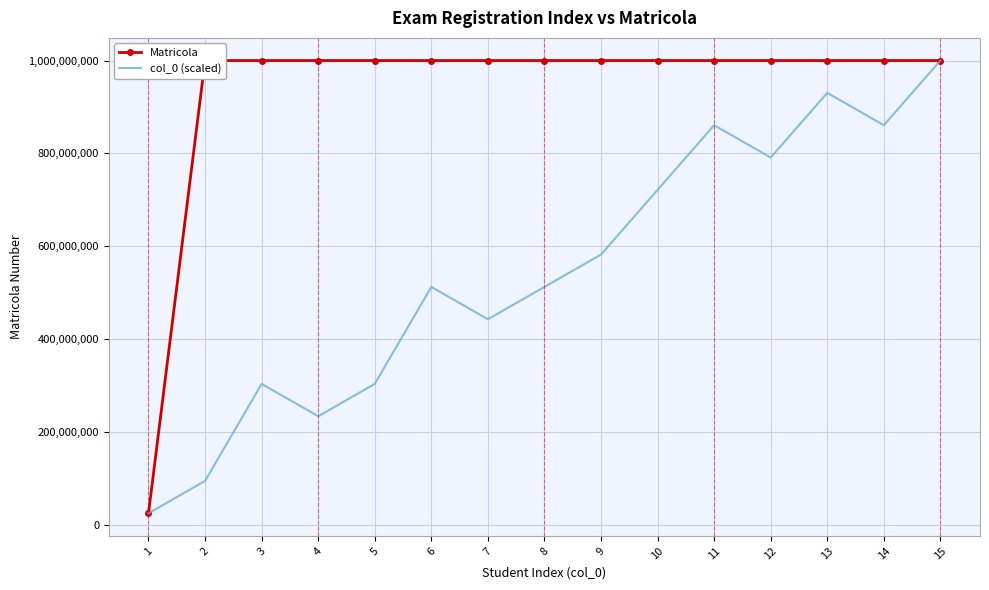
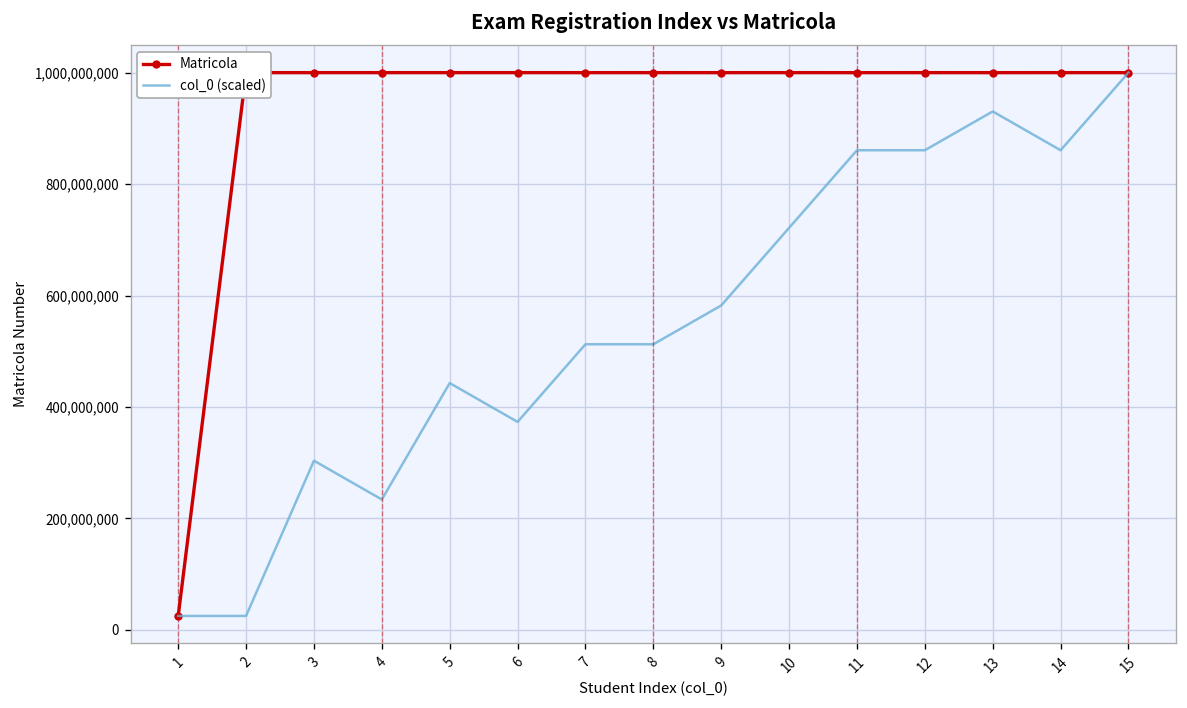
  {
    "Matricola": {
      "3": "1,000,000,000",
      "4": "1,000,000,000",
      "5": "1,000,000,000",
      "6": "1,000,000,000",
      "7": "1,000,000,000",
      "8": "1,000,000,000",
      "9": "1,000,000,000",
      "10": "1,000,000,000",
      "11": "1,000,000,000",
      "12": "1,000,000,000",
      "13": "1,000,000,000",
      "14": "1,000,000,000"
    },
    "col_0 (scaled)": {
-     "2": "90,000,000",
+     "2": "30,000,000",
      "3": "300,000,000",
      "4": "230,000,000",
-     "5": "300,000,000",
-     "6": "510,000,000",
-     "7": "440,000,000",
+     "5": "440,000,000",
+     "6": "370,000,000",
+     "7": "510,000,000",
      "8": "510,000,000",
      "9": "580,000,000",
      "10": "720,000,000",
      "11": "860,000,000",
-     "12": "790,000,000",
+     "12": "860,000,000",
      "13": "930,000,000",
      "14": "860,000,000"
    }
  }
